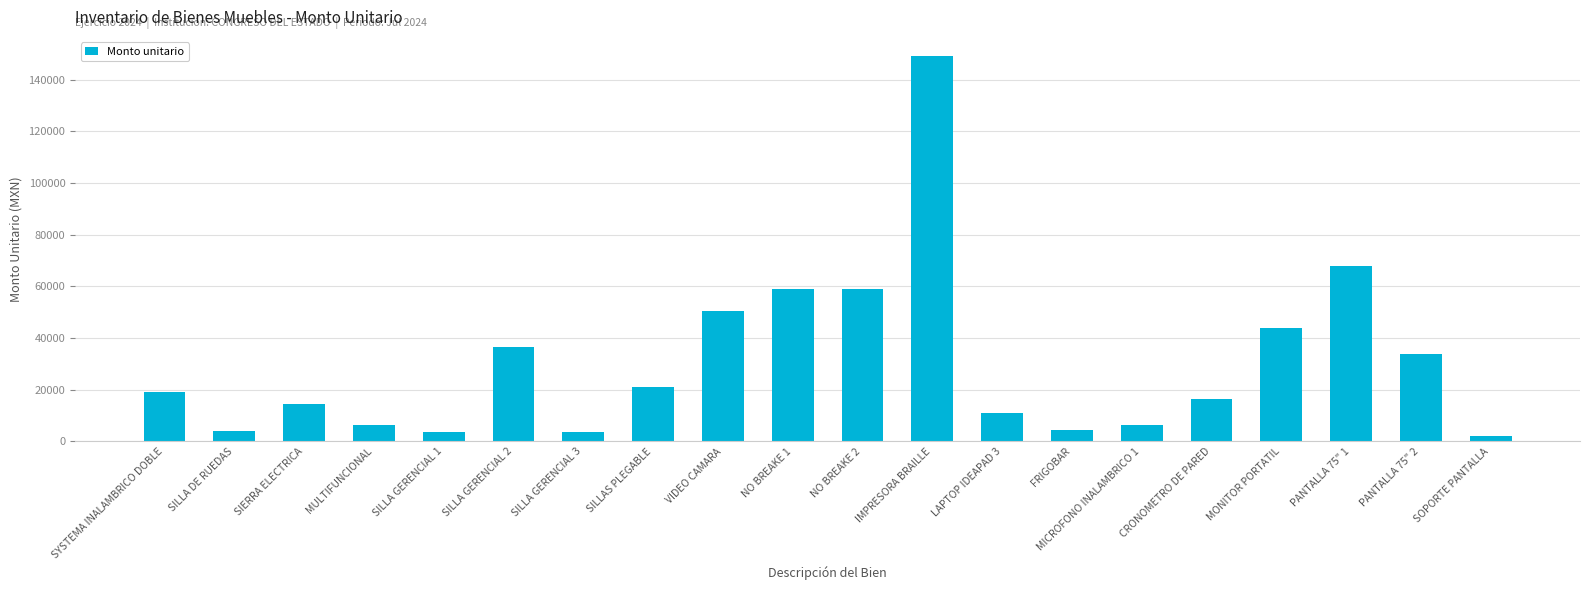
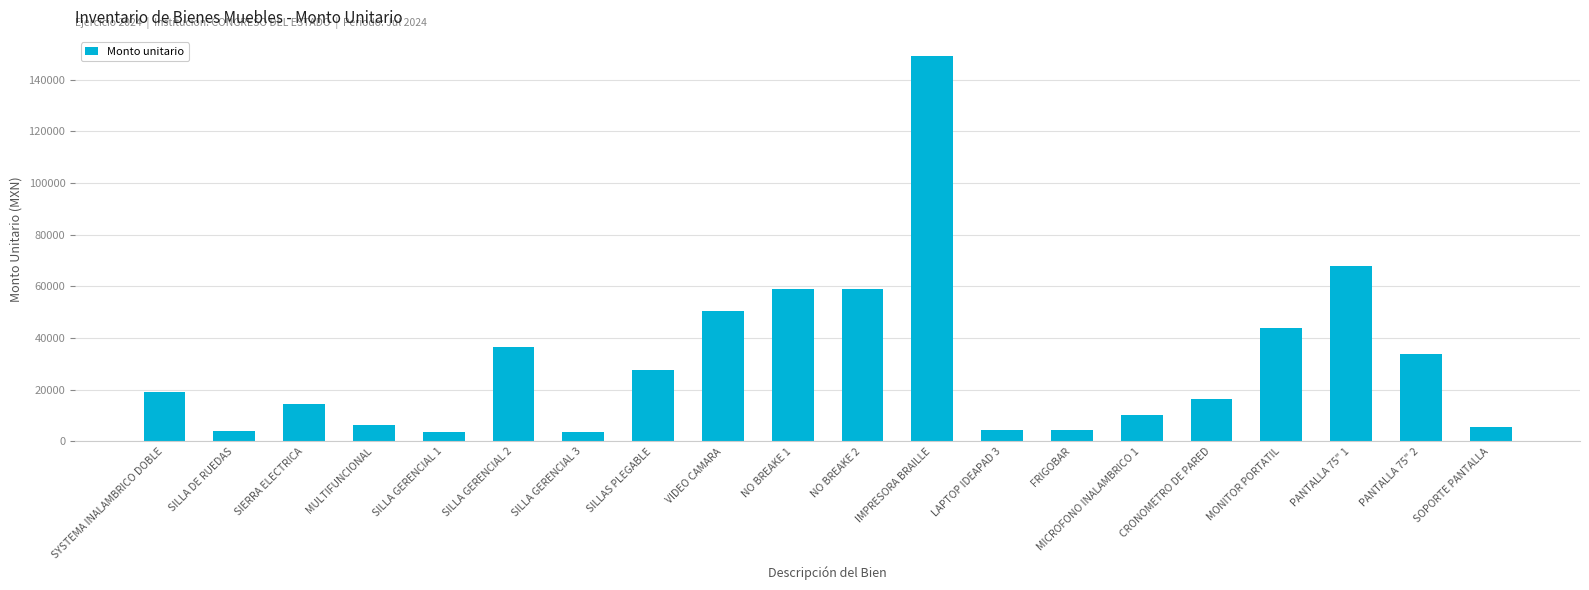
  {
    "SYSTEMA INALAMBRICO DOBLE": 19000,
    "SILLA DE RUEDAS": 4000,
    "SIERRA ELECTRICA": 15000,
    "MULTIFUNCIONAL": 7000,
    "SILLA GERENCIAL 1": 4000,
    "SILLA GERENCIAL 2": 36000,
    "SILLA GERENCIAL 3": 4000,
-   "SILLAS PLEGABLE": 21000,
+   "SILLAS PLEGABLE": 28000,
    "VIDEO CAMARA": 51000,
    "NO BREAKE 1": 59000,
    "NO BREAKE 2": 59000,
    "IMPRESORA BRAILLE": 149000,
-   "LAPTOP IDEAPAD 3": 11000,
+   "LAPTOP IDEAPAD 3": 4000,
    "FRIGOBAR": 4000,
-   "MICROFONO INALAMBRICO 1": 6000,
+   "MICROFONO INALAMBRICO 1": 10000,
    "CRONOMETRO DE PARED": 17000,
    "MONITOR PORTATIL": 44000,
    "PANTALLA 75\" 1": 68000,
    "PANTALLA 75\" 2": 34000,
-   "SOPORTE PANTALLA": 2000
+   "SOPORTE PANTALLA": 5000
  }
